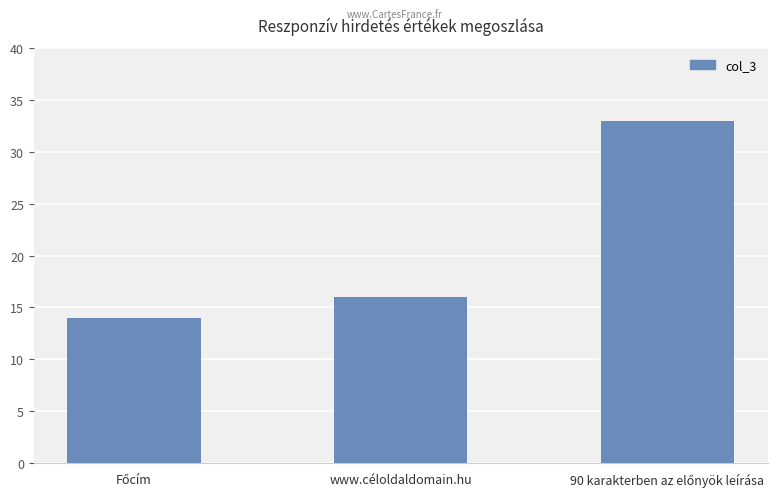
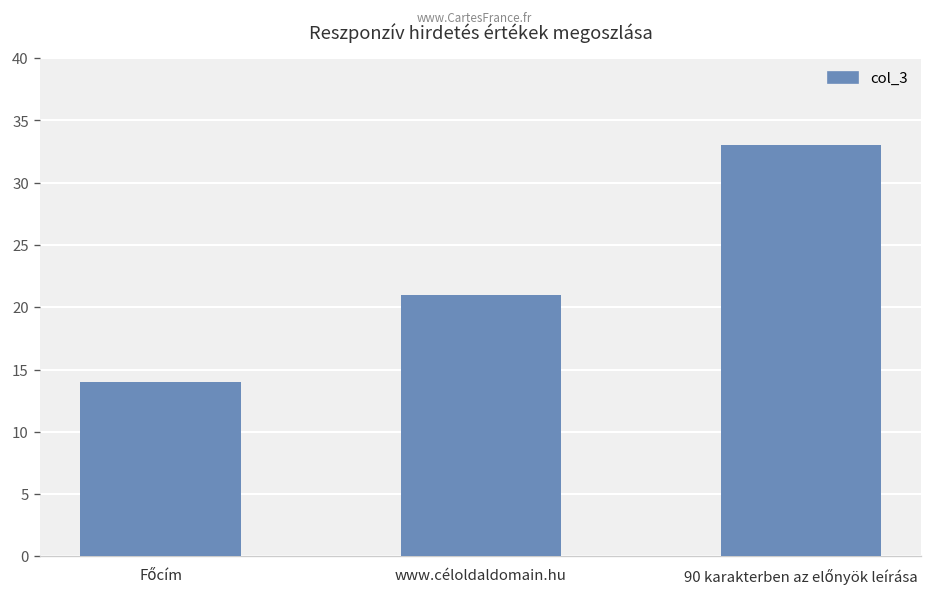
  {
    "Főcím": 14,
-   "www.céloldaldomain.hu": 16,
+   "www.céloldaldomain.hu": 21,
    "90 karakterben az előnyök leírása": 33
  }
